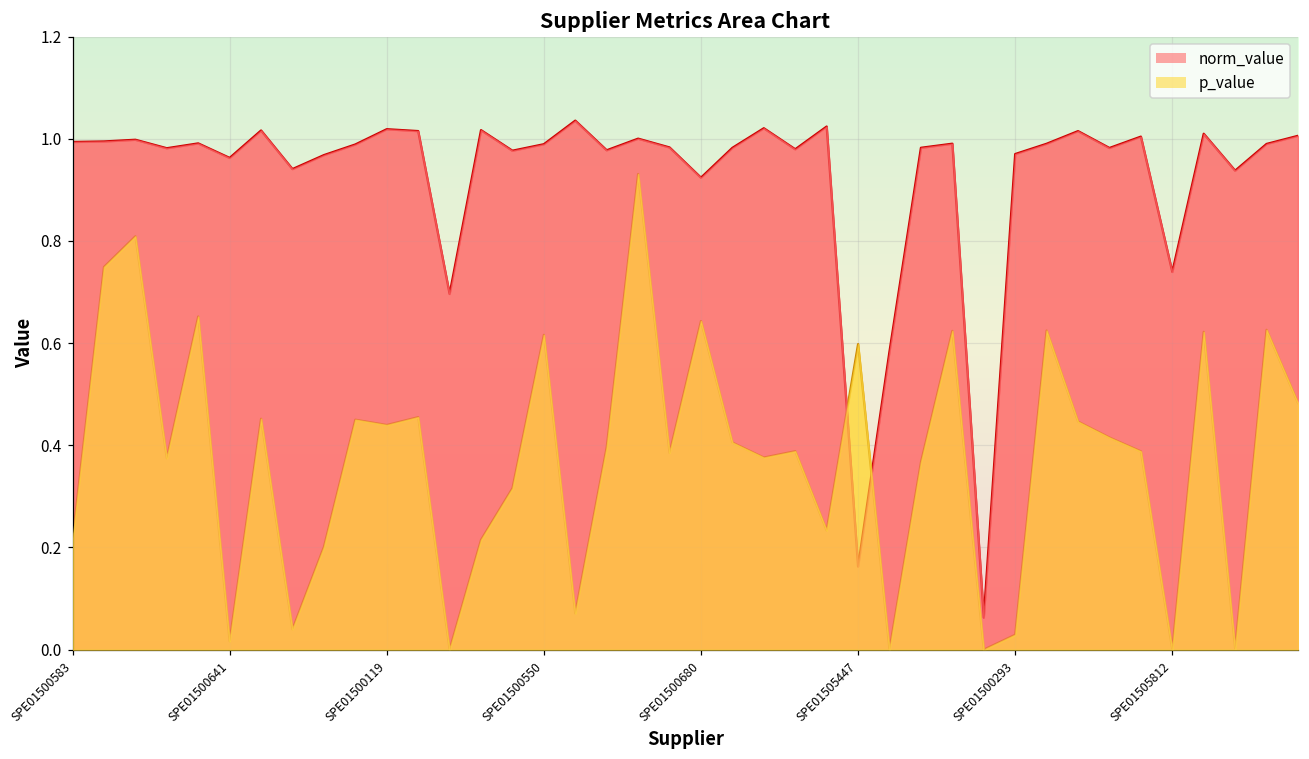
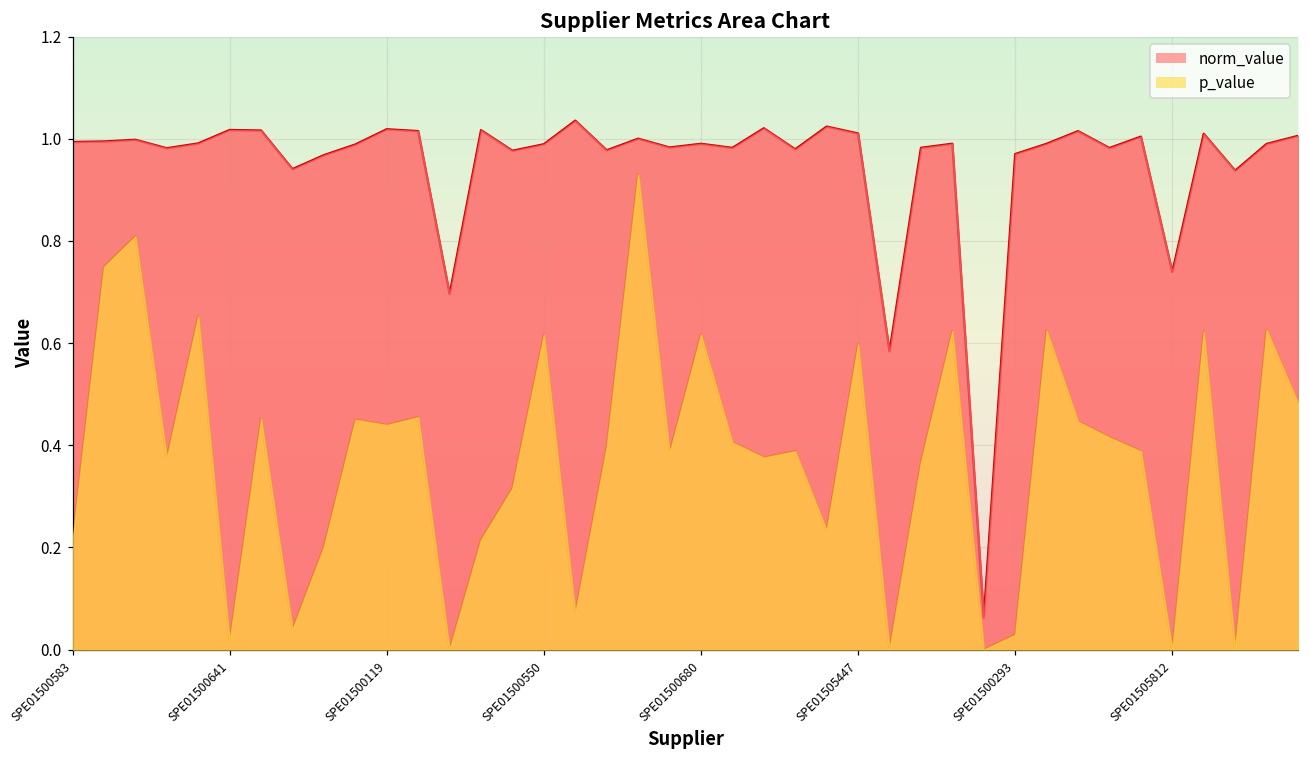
  {
    "norm_value": {
      "SPE01500583": 0.99,
-     "SPE01500641": 0.96,
+     "SPE01500641": 1.02,
      "SPE01500119": 1.02,
      "SPE01500550": 0.99,
-     "SPE01500680": 0.92,
-     "SPE01505447": 0.16,
+     "SPE01500680": 0.99,
+     "SPE01505447": 1.01,
      "SPE01500293": 0.97,
      "SPE01505812": 0.74
    },
    "p_value": {
      "SPE01500583": 0.22,
      "SPE01500641": 0.02,
      "SPE01500119": 0.44,
      "SPE01500550": 0.62,
-     "SPE01500680": 0.64,
+     "SPE01500680": 0.62,
      "SPE01505447": 0.60,
      "SPE01500293": 0.03,
      "SPE01505812": 0.00
    }
  }
